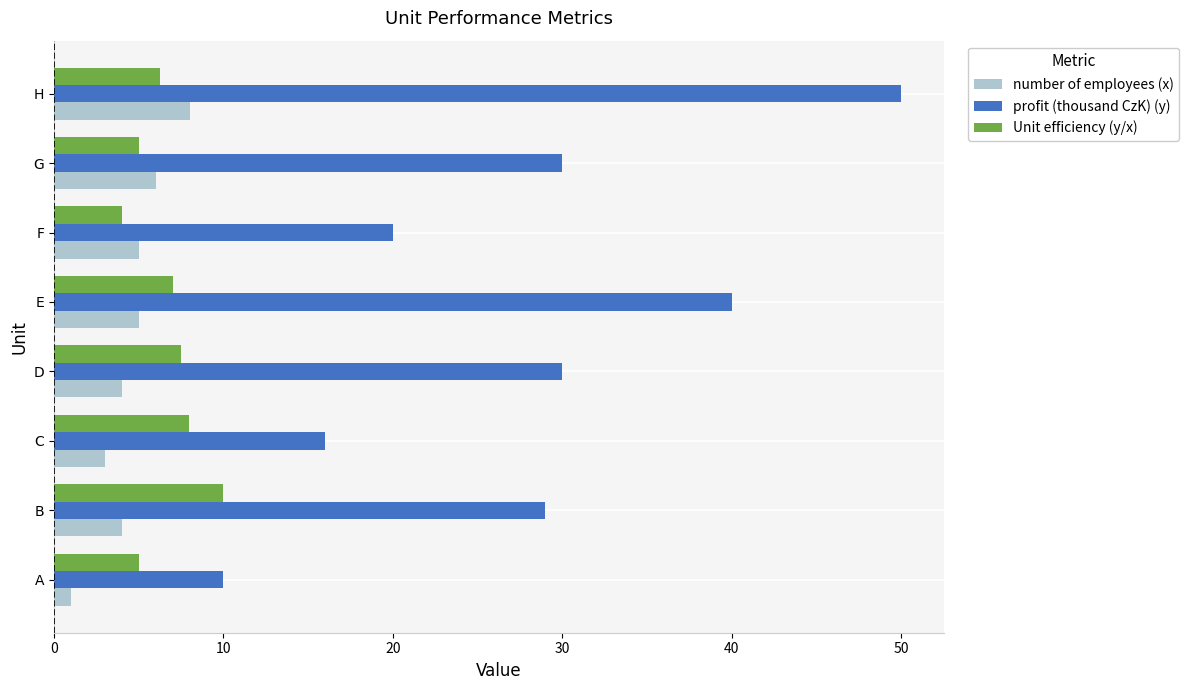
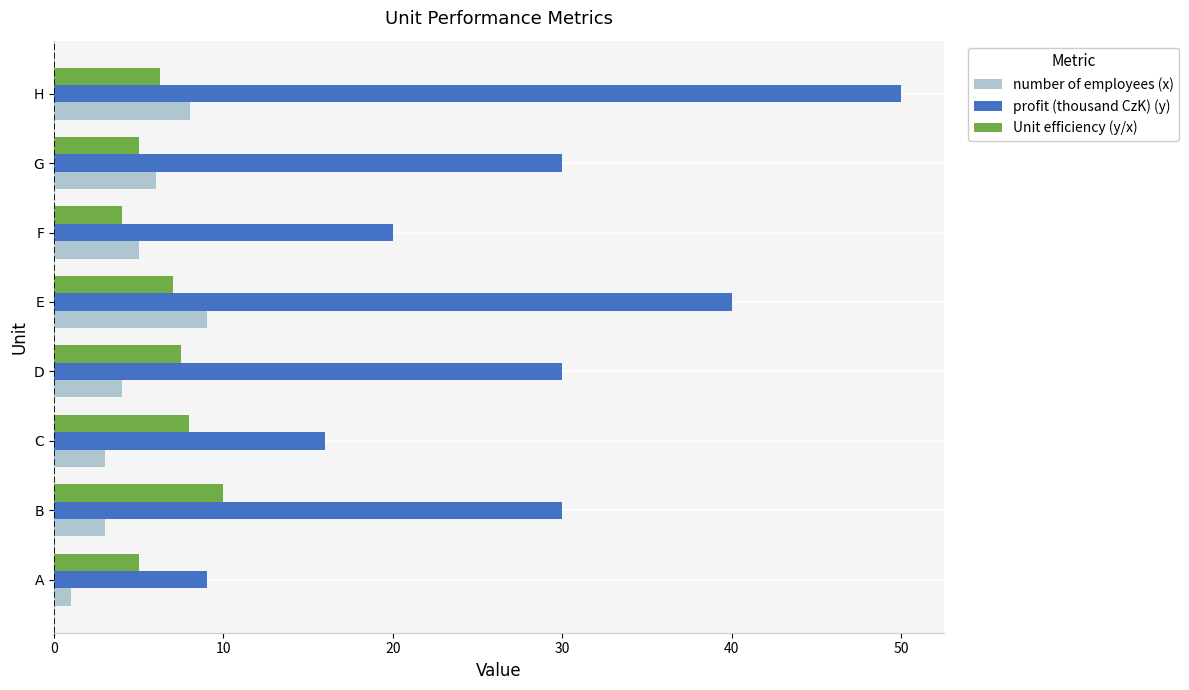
  {
    "number of employees (x)": {
      "H": 8,
      "G": 6,
      "F": 5,
-     "E": 5,
+     "E": 9,
      "D": 4,
      "C": 3,
-     "B": 4,
+     "B": 3,
      "A": 1
    },
    "profit (thousand CzK) (y)": {
      "H": 50,
      "G": 30,
      "F": 20,
      "E": 40,
      "D": 30,
      "C": 16,
-     "B": 29,
-     "A": 10
+     "B": 30,
+     "A": 9
    },
    "Unit efficiency (y/x)": {
      "H": 6.3,
      "G": 5,
      "F": 4,
      "E": 7,
      "D": 7.5,
      "C": 8,
      "B": 10,
      "A": 5
    }
  }
